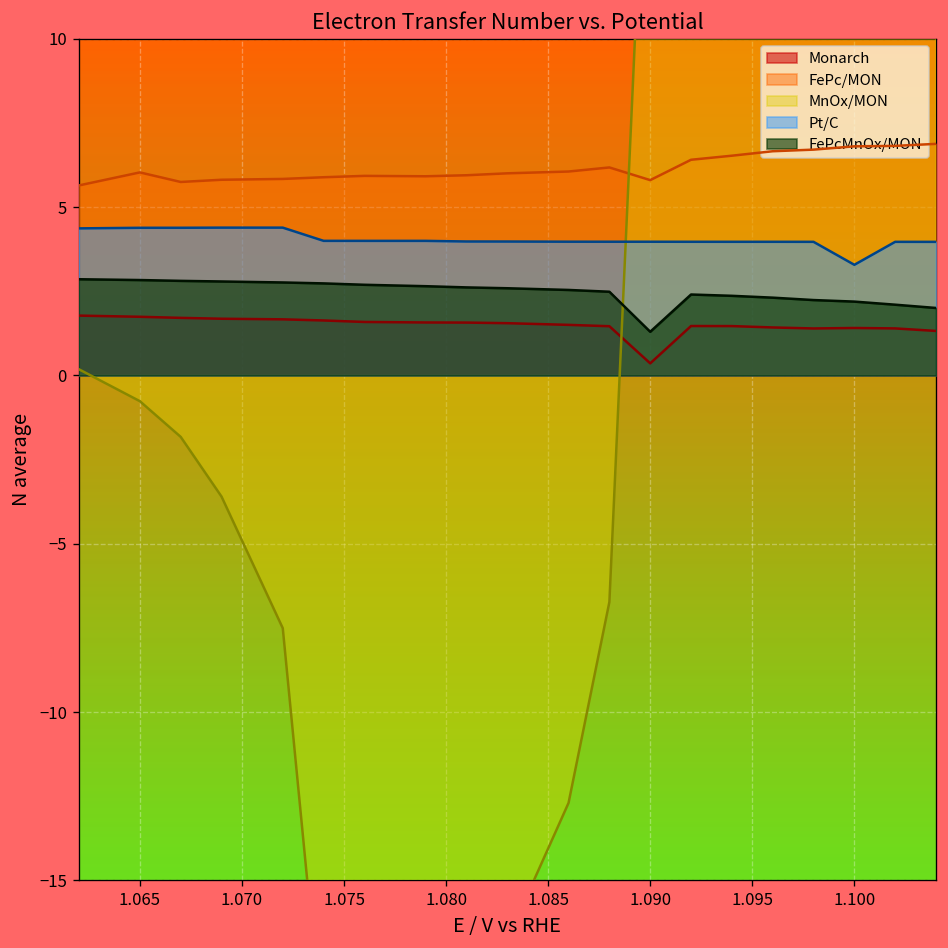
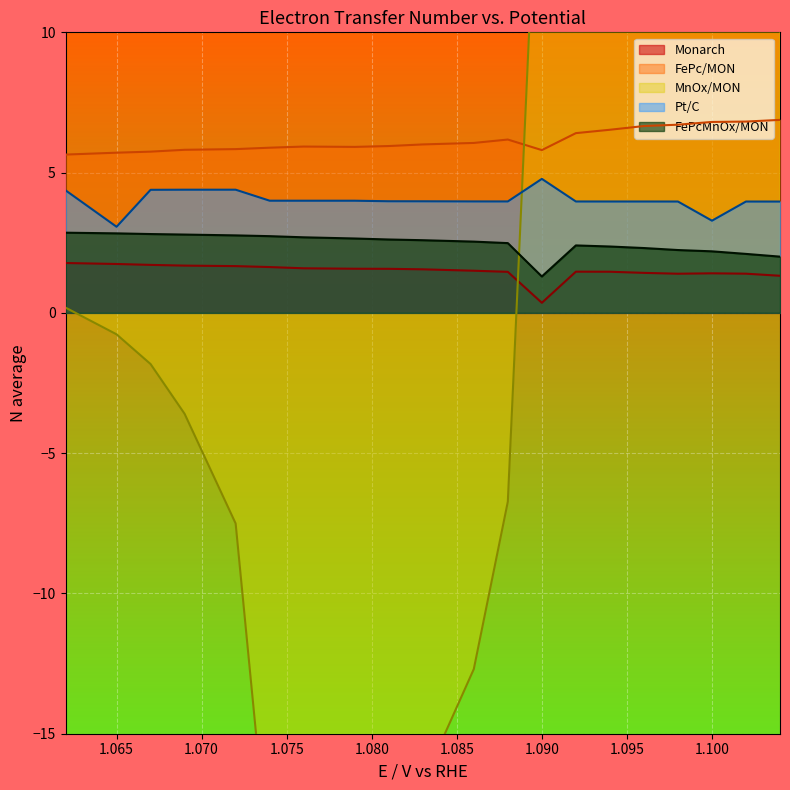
  {
    "Monarch": {
      "1.065": 1.7,
      "1.090": 0.4,
      "1.100": 1.4
    },
    "FePc/MON": {
-     "1.065": 6.0,
+     "1.065": 5.7,
      "1.090": 5.8
    },
    "Pt/C": {
-     "1.065": 4.4,
-     "1.090": 4.0,
+     "1.065": 3.1,
+     "1.090": 4.8,
      "1.100": 3.3
    },
    "FePcMnOx/MON": {
      "1.065": 2.8,
      "1.090": 1.3,
      "1.100": 2.2
    }
  }
